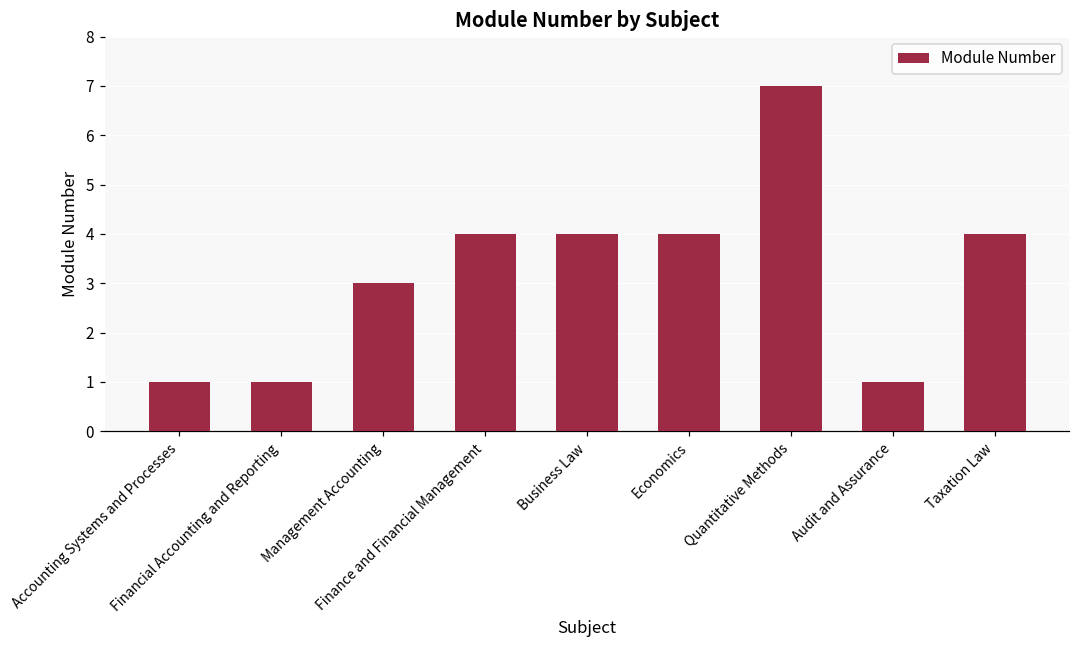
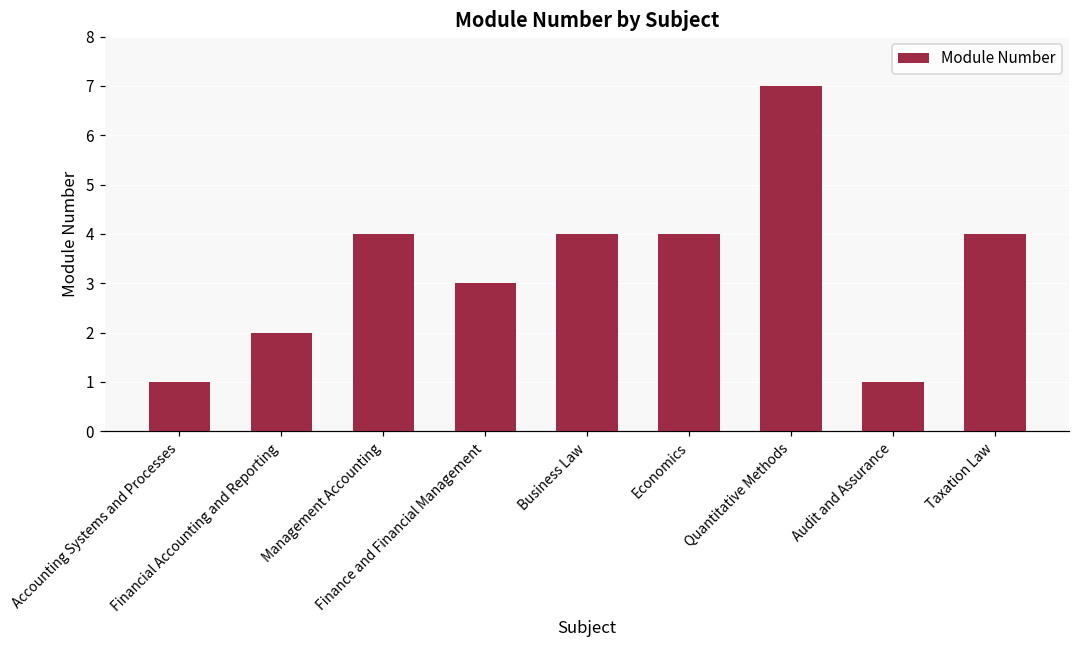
  {
    "Accounting Systems and Processes": 1,
-   "Financial Accounting and Reporting": 1,
-   "Management Accounting": 3,
-   "Finance and Financial Management": 4,
+   "Financial Accounting and Reporting": 2,
+   "Management Accounting": 4,
+   "Finance and Financial Management": 3,
    "Business Law": 4,
    "Economics": 4,
    "Quantitative Methods": 7,
    "Audit and Assurance": 1,
    "Taxation Law": 4
  }
